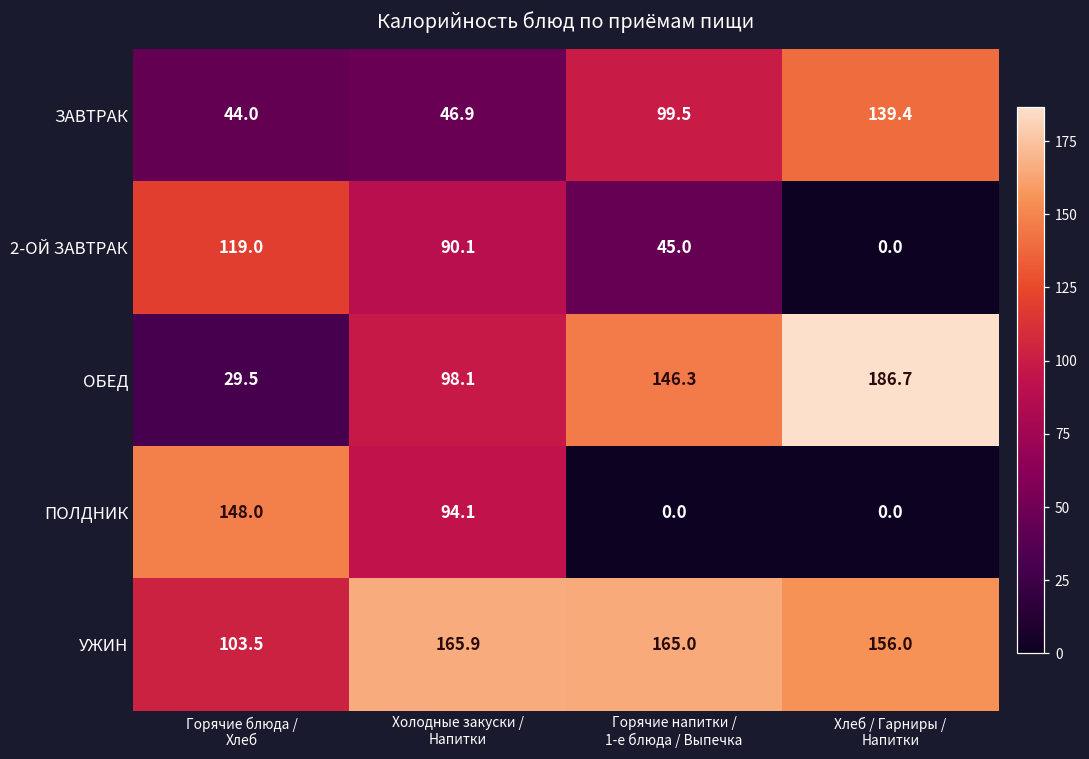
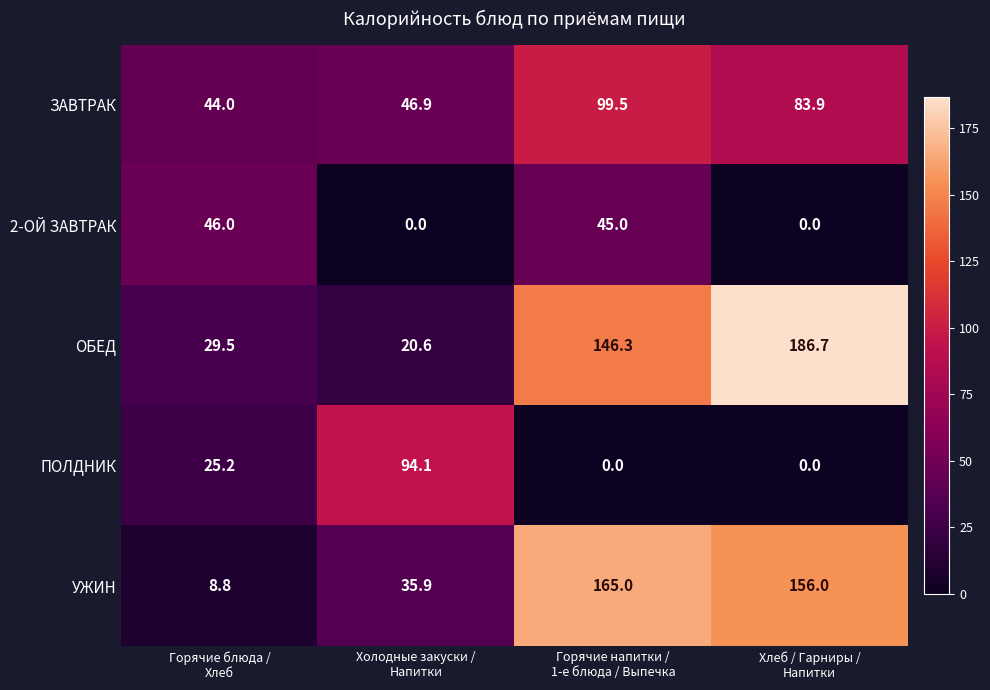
  {
    "ЗАВТРАК": {
      "Горячие блюда / Хлеб": 44.0,
      "Холодные закуски / Напитки": 46.9,
      "Горячие напитки / 1-е блюда / Выпечка": 99.5,
-     "Хлеб / Гарниры / Напитки": 139.4
+     "Хлеб / Гарниры / Напитки": 83.9
    },
    "2-ОЙ ЗАВТРАК": {
-     "Горячие блюда / Хлеб": 119.0,
-     "Холодные закуски / Напитки": 90.1,
+     "Горячие блюда / Хлеб": 46.0,
+     "Холодные закуски / Напитки": 0.0,
      "Горячие напитки / 1-е блюда / Выпечка": 45.0,
      "Хлеб / Гарниры / Напитки": 0.0
    },
    "ОБЕД": {
      "Горячие блюда / Хлеб": 29.5,
-     "Холодные закуски / Напитки": 98.1,
+     "Холодные закуски / Напитки": 20.6,
      "Горячие напитки / 1-е блюда / Выпечка": 146.3,
      "Хлеб / Гарниры / Напитки": 186.7
    },
    "ПОЛДНИК": {
-     "Горячие блюда / Хлеб": 148.0,
+     "Горячие блюда / Хлеб": 25.2,
      "Холодные закуски / Напитки": 94.1,
      "Горячие напитки / 1-е блюда / Выпечка": 0.0,
      "Хлеб / Гарниры / Напитки": 0.0
    },
    "УЖИН": {
-     "Горячие блюда / Хлеб": 103.5,
-     "Холодные закуски / Напитки": 165.9,
+     "Горячие блюда / Хлеб": 8.8,
+     "Холодные закуски / Напитки": 35.9,
      "Горячие напитки / 1-е блюда / Выпечка": 165.0,
      "Хлеб / Гарниры / Напитки": 156.0
    }
  }
